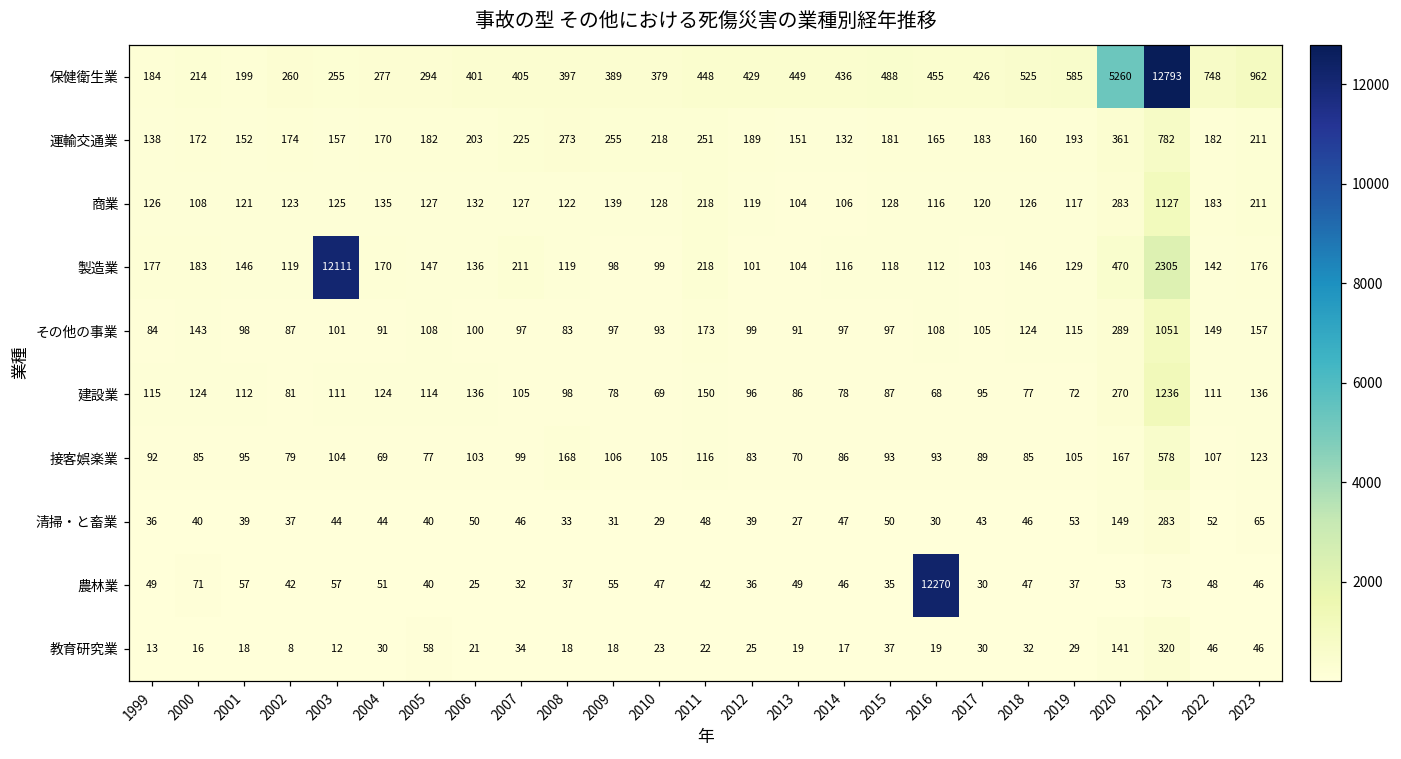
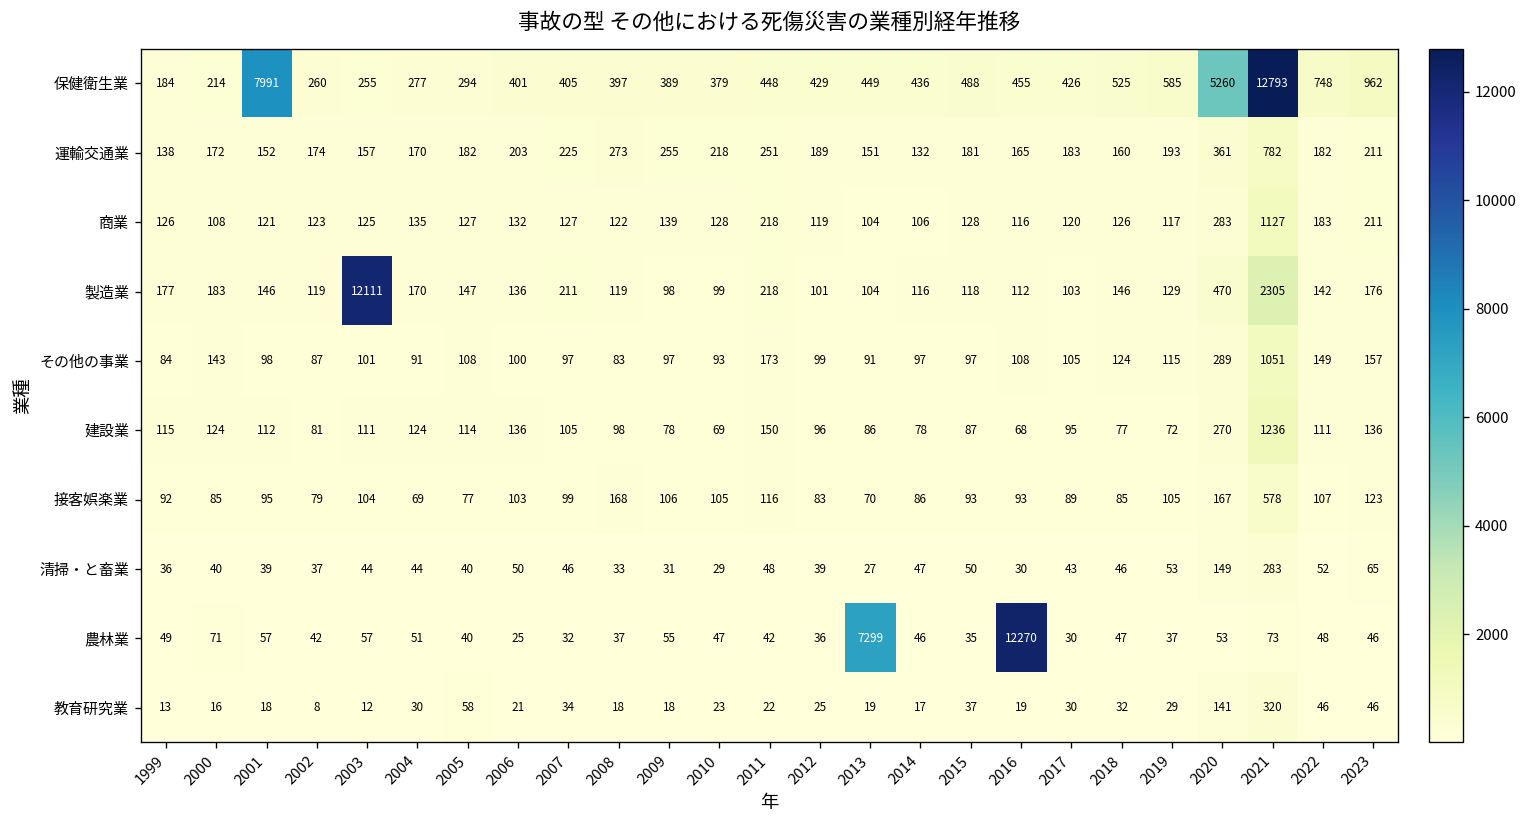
  {
    "保健衛生業": {
      "1999": 184,
      "2000": 214,
-     "2001": 199,
+     "2001": 7991,
      "2002": 260,
      "2003": 255,
      "2004": 277,
      "2005": 294,
      "2006": 401,
      "2007": 405,
      "2008": 397,
      "2009": 389,
      "2010": 379,
      "2011": 448,
      "2012": 429,
      "2013": 449,
      "2014": 436,
      "2015": 488,
      "2016": 455,
      "2017": 426,
      "2018": 525,
      "2019": 585,
      "2020": 5260,
      "2021": 12793,
      "2022": 748,
      "2023": 962
    },
    "農林業": {
      "1999": 49,
      "2000": 71,
      "2001": 57,
      "2002": 42,
      "2003": 57,
      "2004": 51,
      "2005": 40,
      "2006": 25,
      "2007": 32,
      "2008": 37,
      "2009": 55,
      "2010": 47,
      "2011": 42,
      "2012": 36,
-     "2013": 49,
+     "2013": 7299,
      "2014": 46,
      "2015": 35,
      "2016": 12270,
      "2017": 30,
      "2018": 47,
      "2019": 37,
      "2020": 53,
      "2021": 73,
      "2022": 48,
      "2023": 46
    }
  }
